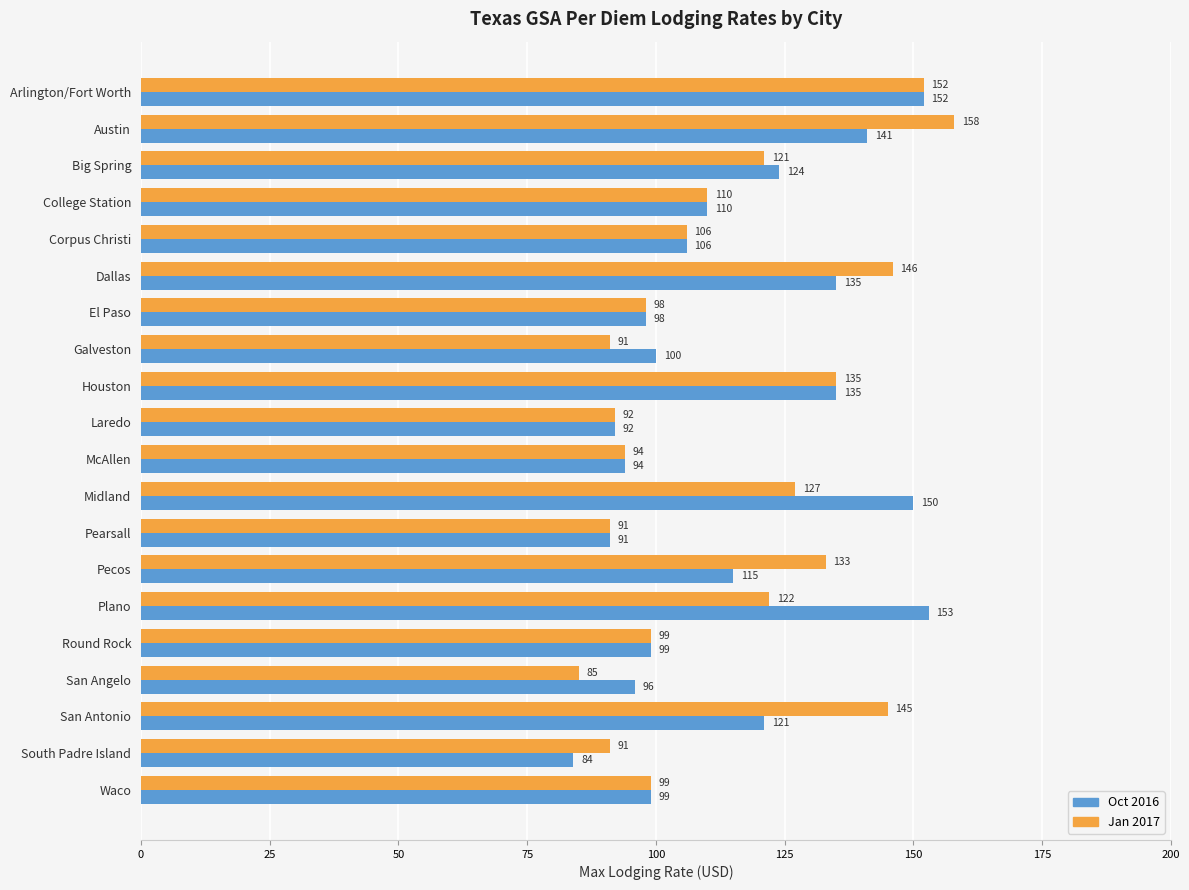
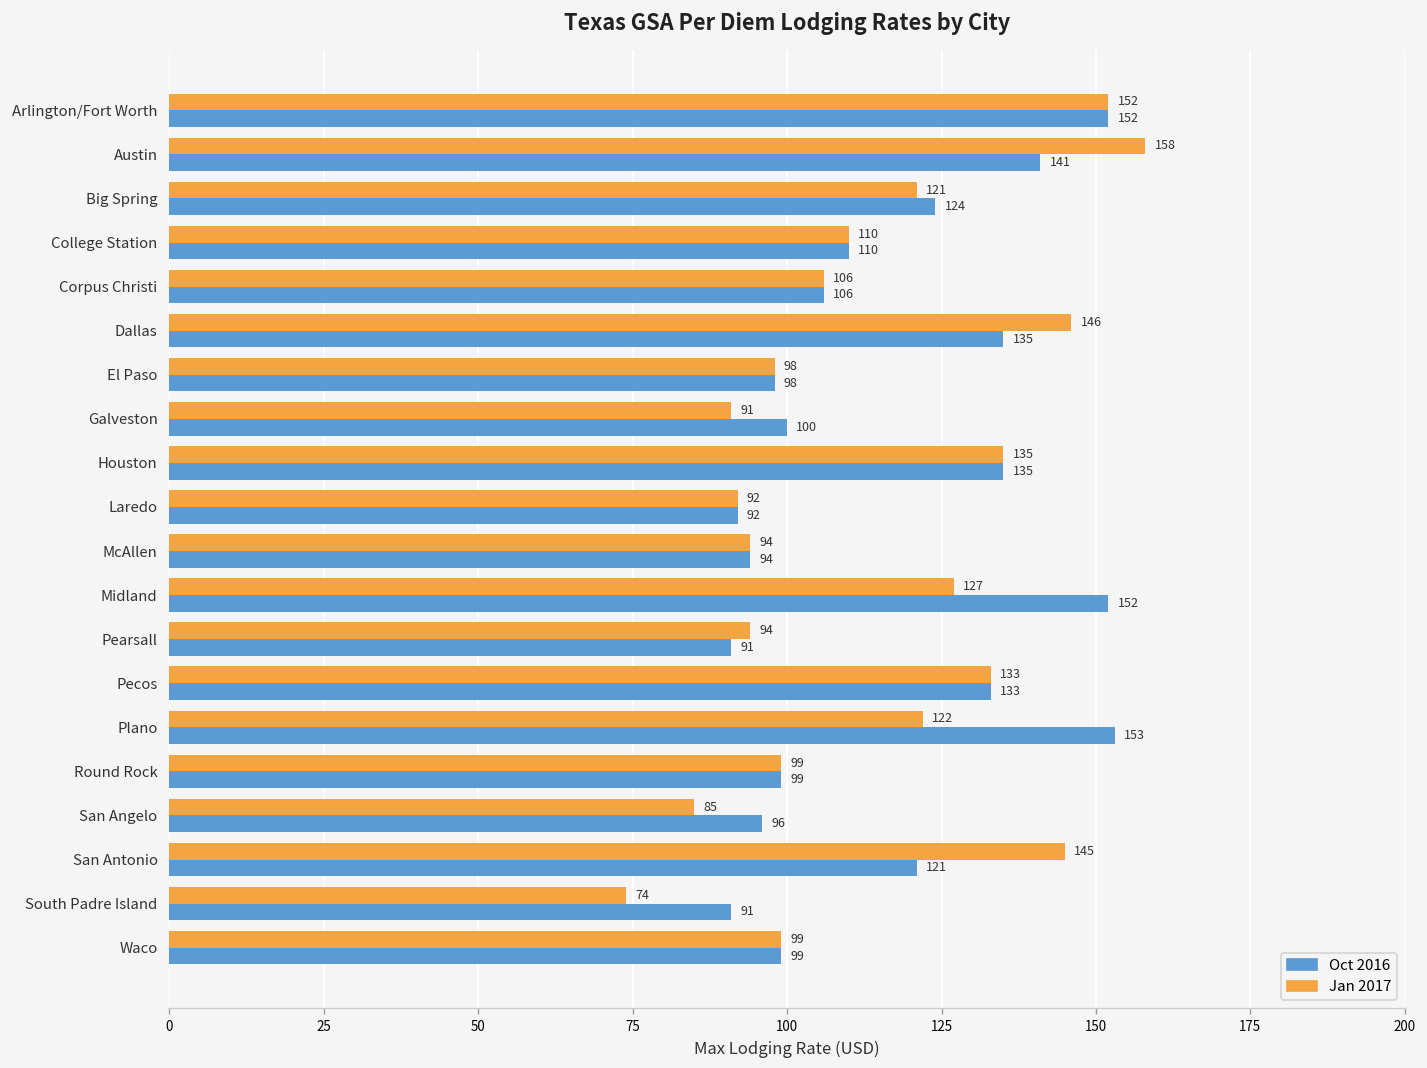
  {
    "Oct 2016": {
      "Arlington/Fort Worth": 152,
      "Austin": 141,
      "Big Spring": 124,
      "College Station": 110,
      "Corpus Christi": 106,
      "Dallas": 135,
      "El Paso": 98,
      "Galveston": 100,
      "Houston": 135,
      "Laredo": 92,
      "McAllen": 94,
-     "Midland": 150,
+     "Midland": 152,
      "Pearsall": 91,
-     "Pecos": 115,
+     "Pecos": 133,
      "Plano": 153,
      "Round Rock": 99,
      "San Angelo": 96,
      "San Antonio": 121,
-     "South Padre Island": 84,
+     "South Padre Island": 91,
      "Waco": 99
    },
    "Jan 2017": {
      "Arlington/Fort Worth": 152,
      "Austin": 158,
      "Big Spring": 121,
      "College Station": 110,
      "Corpus Christi": 106,
      "Dallas": 146,
      "El Paso": 98,
      "Galveston": 91,
      "Houston": 135,
      "Laredo": 92,
      "McAllen": 94,
      "Midland": 127,
-     "Pearsall": 91,
+     "Pearsall": 94,
      "Pecos": 133,
      "Plano": 122,
      "Round Rock": 99,
      "San Angelo": 85,
      "San Antonio": 145,
-     "South Padre Island": 91,
+     "South Padre Island": 74,
      "Waco": 99
    }
  }
